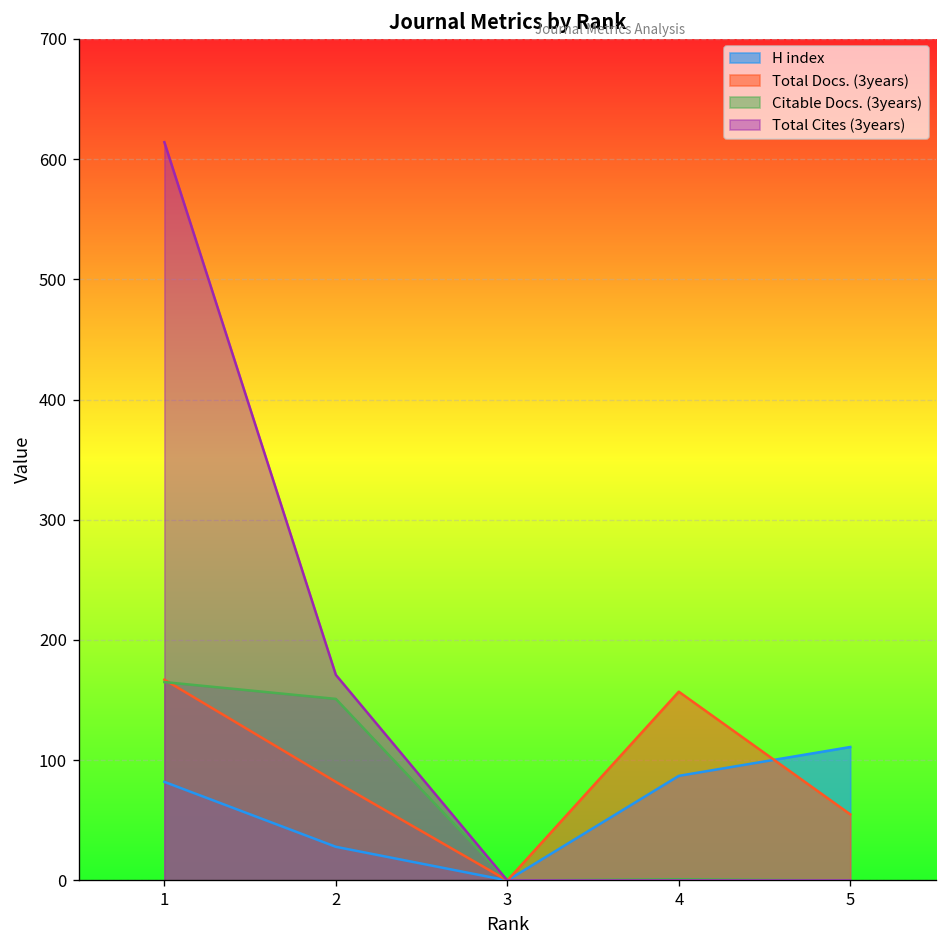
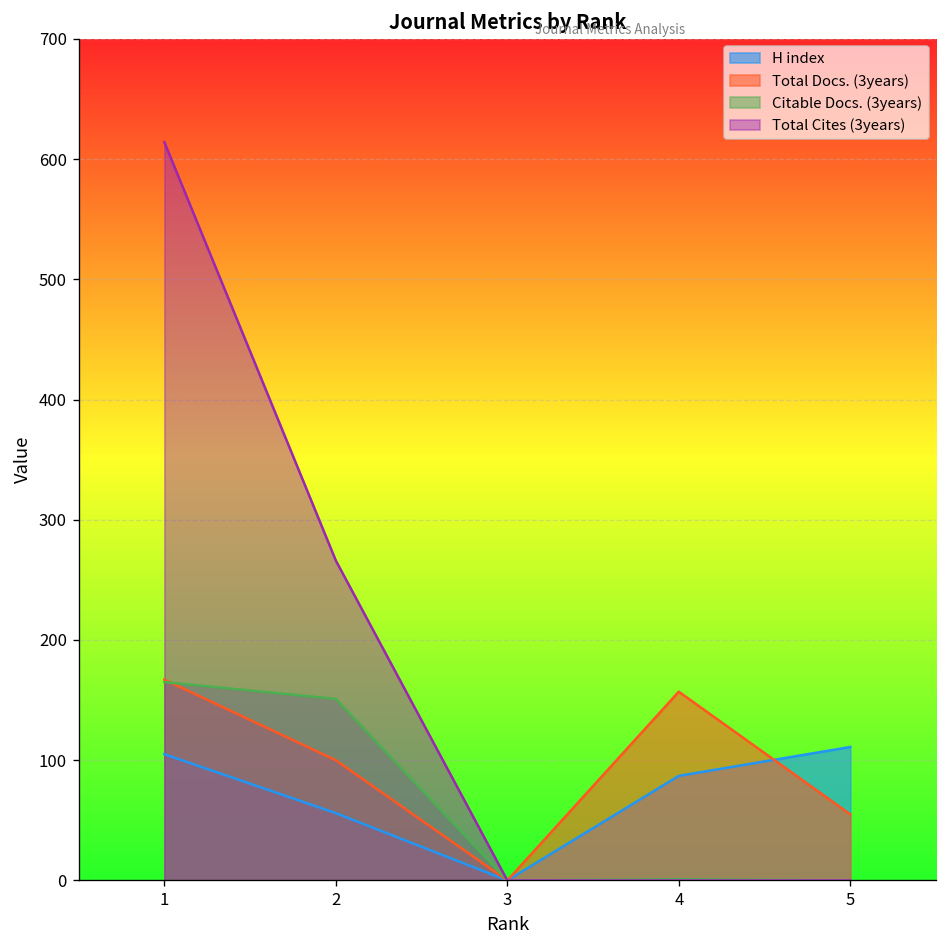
  {
    "H index": {
-     "1": 82,
-     "2": 28,
+     "1": 105,
+     "2": 56,
      "4": 87,
      "5": 111
    },
    "Total Docs. (3years)": {
-     "2": 82,
+     "2": 100,
      "4": 157,
      "5": 55
    },
    "Citable Docs. (3years)": {
      "2": 151
    },
    "Total Cites (3years)": {
      "1": 614,
-     "2": 171
+     "2": 266
    }
  }
